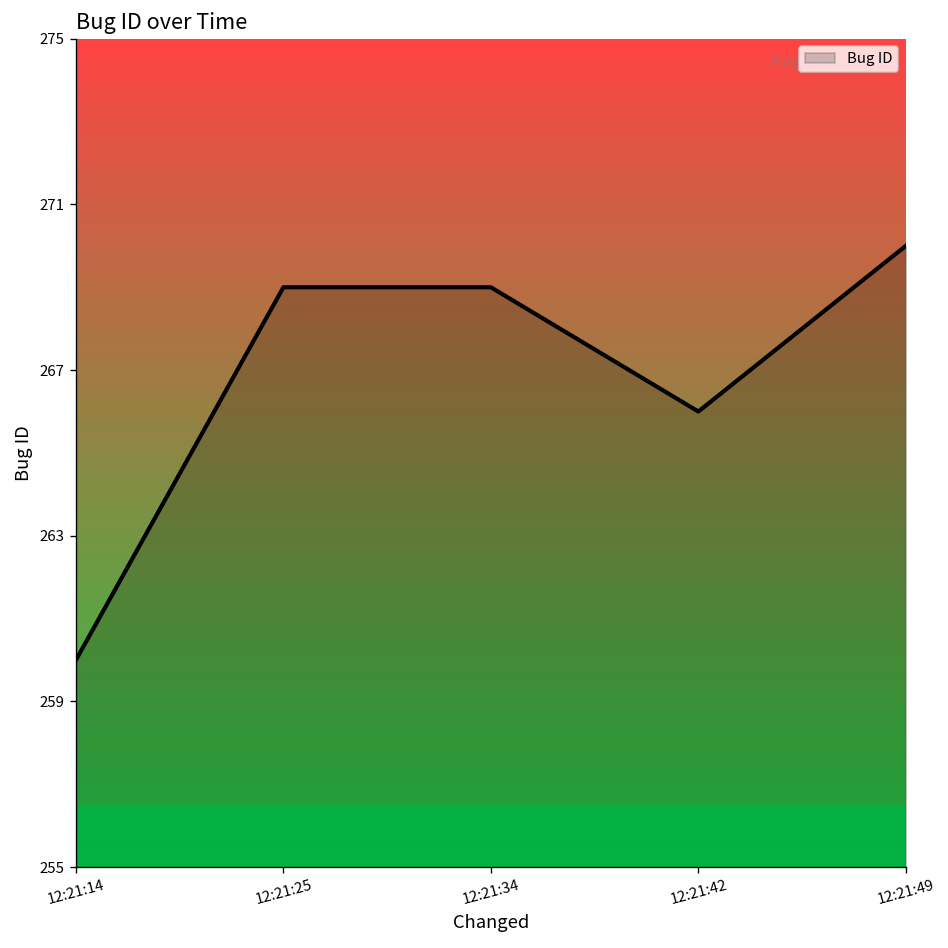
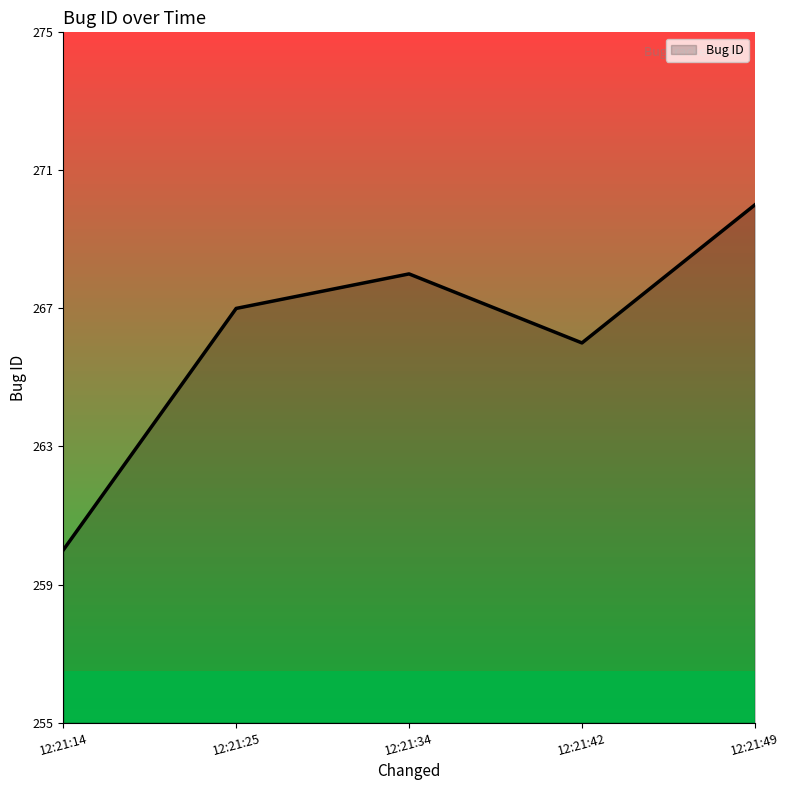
  {
    "12:21:14": 260,
-   "12:21:25": 269,
-   "12:21:34": 269,
+   "12:21:25": 267,
+   "12:21:34": 268,
    "12:21:42": 266,
    "12:21:49": 270
  }
